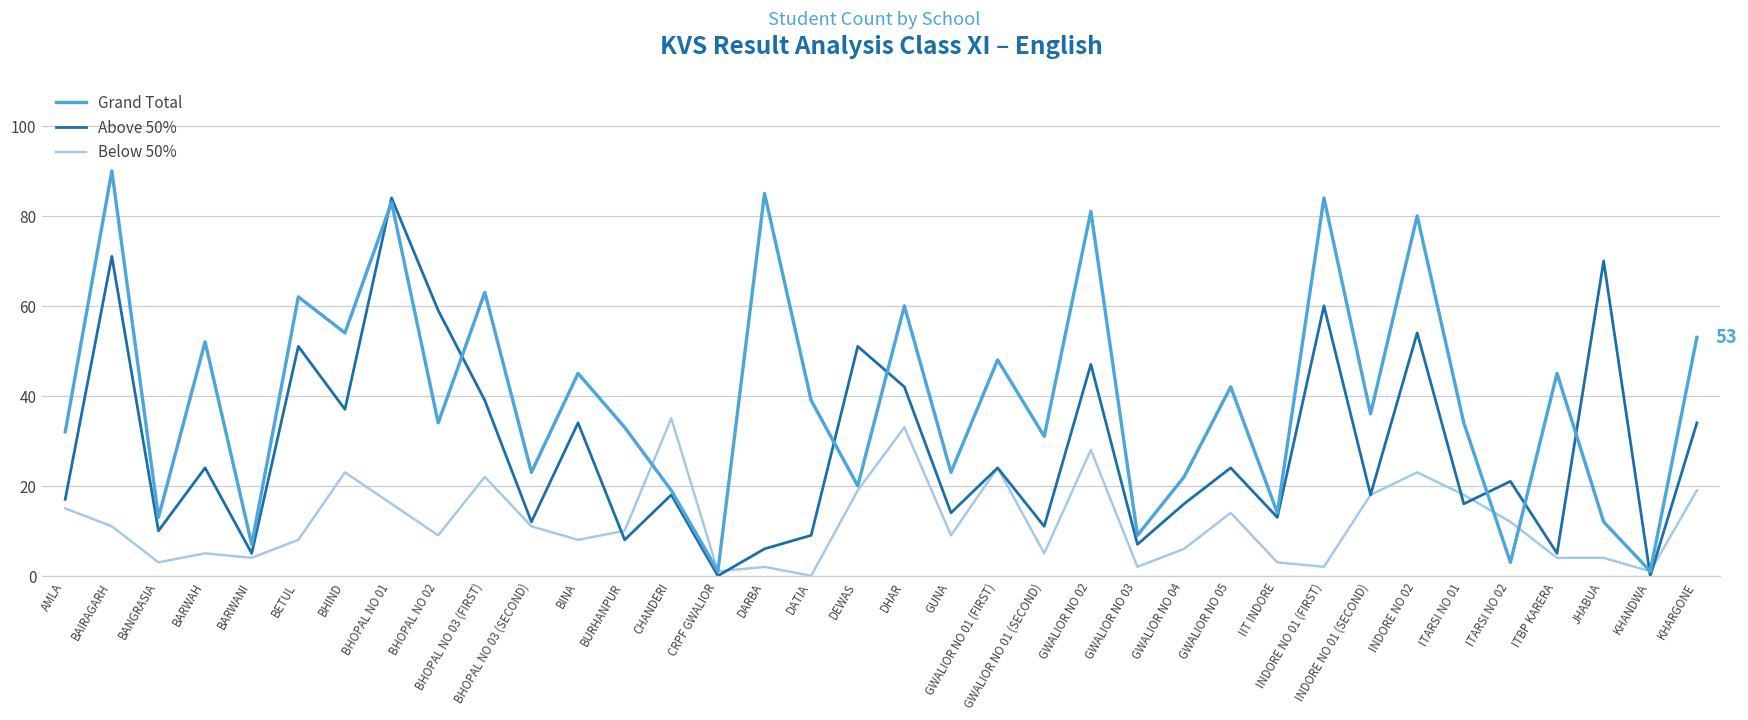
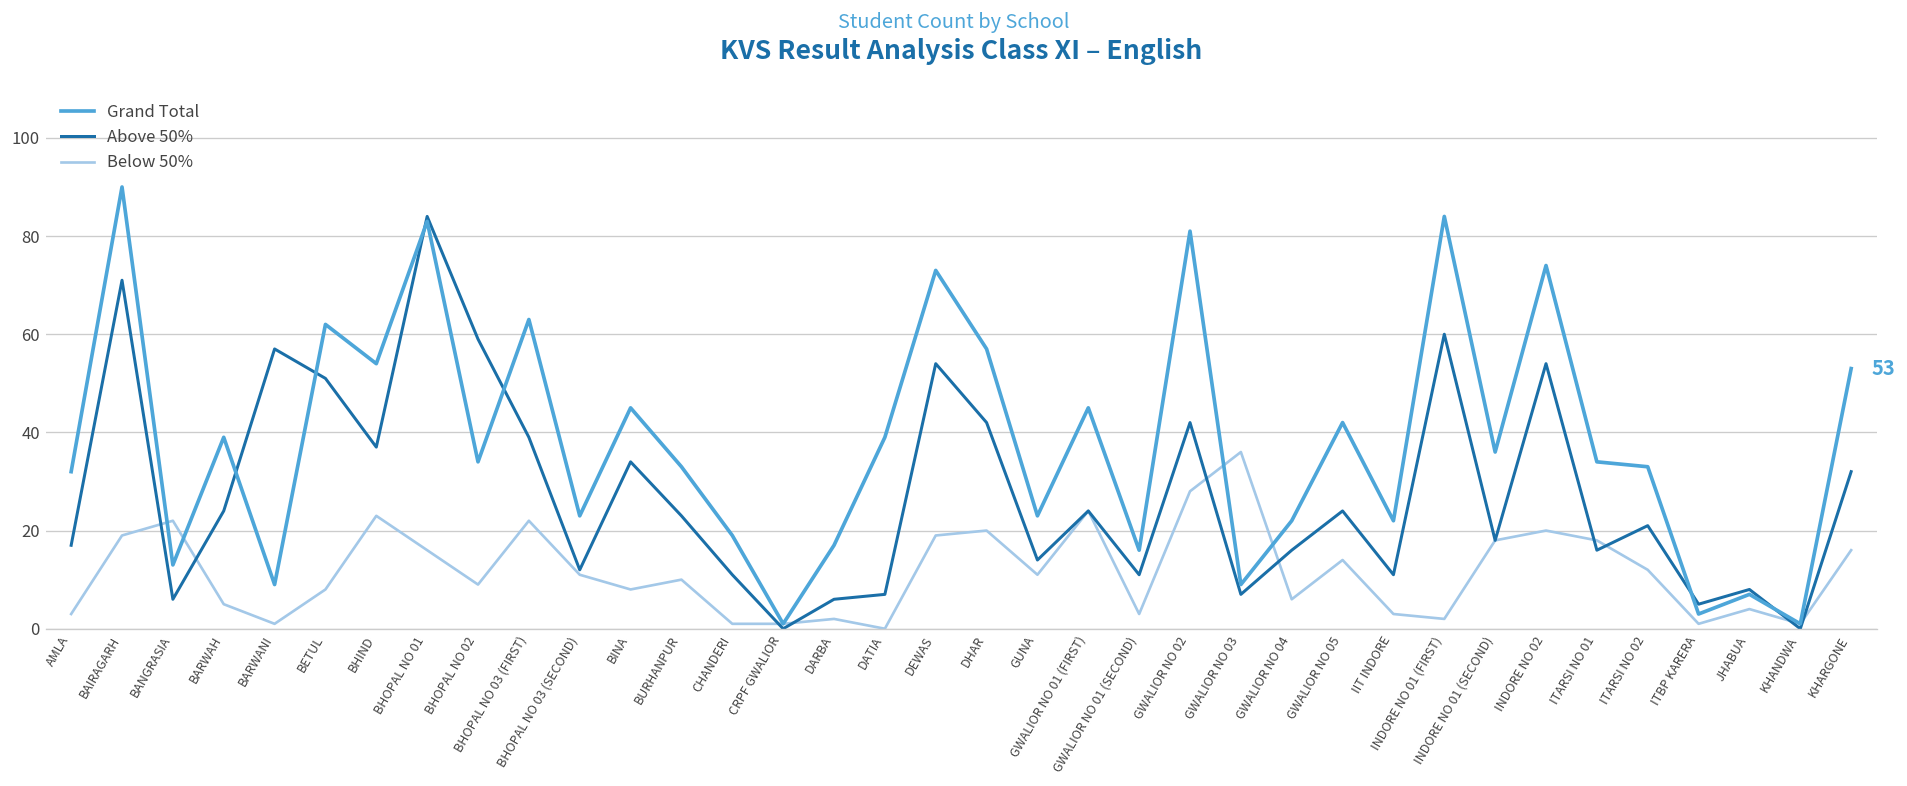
  {
    "Grand Total": {
      "AMLA": 32,
      "BAIRAGARH": 90,
      "BANGRASIA": 13,
-     "BARWAH": 52,
-     "BARWANI": 7,
+     "BARWAH": 39,
+     "BARWANI": 9,
      "BETUL": 62,
      "BHIND": 54,
      "BHOPAL NO 01": 83,
      "BHOPAL NO 02": 34,
      "BHOPAL NO 03 (FIRST)": 63,
      "BHOPAL NO 03 (SECOND)": 23,
      "BINA": 45,
      "BURHANPUR": 33,
      "CHANDERI": 19,
-     "DARBA": 85,
+     "DARBA": 17,
      "DATIA": 39,
-     "DEWAS": 20,
-     "DHAR": 60,
+     "DEWAS": 73,
+     "DHAR": 57,
      "GUNA": 23,
-     "GWALIOR NO 01 (FIRST)": 48,
-     "GWALIOR NO 01 (SECOND)": 31,
+     "GWALIOR NO 01 (FIRST)": 45,
+     "GWALIOR NO 01 (SECOND)": 16,
      "GWALIOR NO 02": 81,
      "GWALIOR NO 03": 9,
      "GWALIOR NO 04": 22,
      "GWALIOR NO 05": 42,
-     "IIT INDORE": 14,
+     "IIT INDORE": 22,
      "INDORE NO 01 (FIRST)": 84,
      "INDORE NO 01 (SECOND)": 36,
-     "INDORE NO 02": 80,
+     "INDORE NO 02": 74,
      "ITARSI NO 01": 34,
-     "ITARSI NO 02": 3,
-     "ITBP KARERA": 45,
-     "JHABUA": 12
+     "ITARSI NO 02": 33,
+     "ITBP KARERA": 3,
+     "JHABUA": 7
    },
    "Above 50%": {
      "AMLA": 17,
      "BAIRAGARH": 71,
-     "BANGRASIA": 10,
+     "BANGRASIA": 6,
      "BARWAH": 24,
-     "BARWANI": 5,
+     "BARWANI": 57,
      "BETUL": 51,
      "BHIND": 37,
      "BHOPAL NO 01": 84,
      "BHOPAL NO 02": 59,
      "BHOPAL NO 03 (FIRST)": 39,
      "BHOPAL NO 03 (SECOND)": 12,
      "BINA": 34,
-     "BURHANPUR": 8,
-     "CHANDERI": 18,
+     "BURHANPUR": 23,
+     "CHANDERI": 11,
      "CRPF GWALIOR": 0,
      "DARBA": 6,
-     "DATIA": 9,
-     "DEWAS": 51,
+     "DATIA": 7,
+     "DEWAS": 54,
      "DHAR": 42,
      "GUNA": 14,
      "GWALIOR NO 01 (SECOND)": 11,
-     "GWALIOR NO 02": 47,
+     "GWALIOR NO 02": 42,
      "GWALIOR NO 03": 7,
      "GWALIOR NO 04": 16,
      "GWALIOR NO 05": 24,
-     "IIT INDORE": 13,
+     "IIT INDORE": 11,
      "INDORE NO 01 (FIRST)": 60,
      "INDORE NO 02": 54,
      "ITARSI NO 01": 16,
      "ITARSI NO 02": 21,
      "ITBP KARERA": 5,
-     "JHABUA": 70,
+     "JHABUA": 8,
      "KHANDWA": 0,
-     "KHARGONE": 34
+     "KHARGONE": 32
    },
    "Below 50%": {
-     "AMLA": 15,
-     "BAIRAGARH": 11,
-     "BANGRASIA": 3,
+     "AMLA": 3,
+     "BAIRAGARH": 19,
+     "BANGRASIA": 22,
      "BARWAH": 5,
-     "BARWANI": 4,
+     "BARWANI": 1,
      "BETUL": 8,
      "BHIND": 23,
      "BHOPAL NO 01": 16,
      "BHOPAL NO 02": 9,
      "BHOPAL NO 03 (FIRST)": 22,
      "BHOPAL NO 03 (SECOND)": 11,
      "BINA": 8,
      "BURHANPUR": 10,
-     "CHANDERI": 35,
+     "CHANDERI": 1,
      "DARBA": 2,
      "DATIA": 0,
      "DEWAS": 19,
-     "DHAR": 33,
-     "GUNA": 9,
-     "GWALIOR NO 01 (SECOND)": 5,
+     "DHAR": 20,
+     "GUNA": 11,
+     "GWALIOR NO 01 (SECOND)": 3,
      "GWALIOR NO 02": 28,
-     "GWALIOR NO 03": 2,
+     "GWALIOR NO 03": 36,
      "GWALIOR NO 04": 6,
      "GWALIOR NO 05": 14,
      "IIT INDORE": 3,
      "INDORE NO 01 (FIRST)": 2,
-     "INDORE NO 02": 23,
+     "INDORE NO 02": 20,
      "ITARSI NO 01": 18,
      "ITARSI NO 02": 12,
-     "ITBP KARERA": 4,
+     "ITBP KARERA": 1,
      "JHABUA": 4,
-     "KHARGONE": 19
+     "KHARGONE": 16
    }
  }
